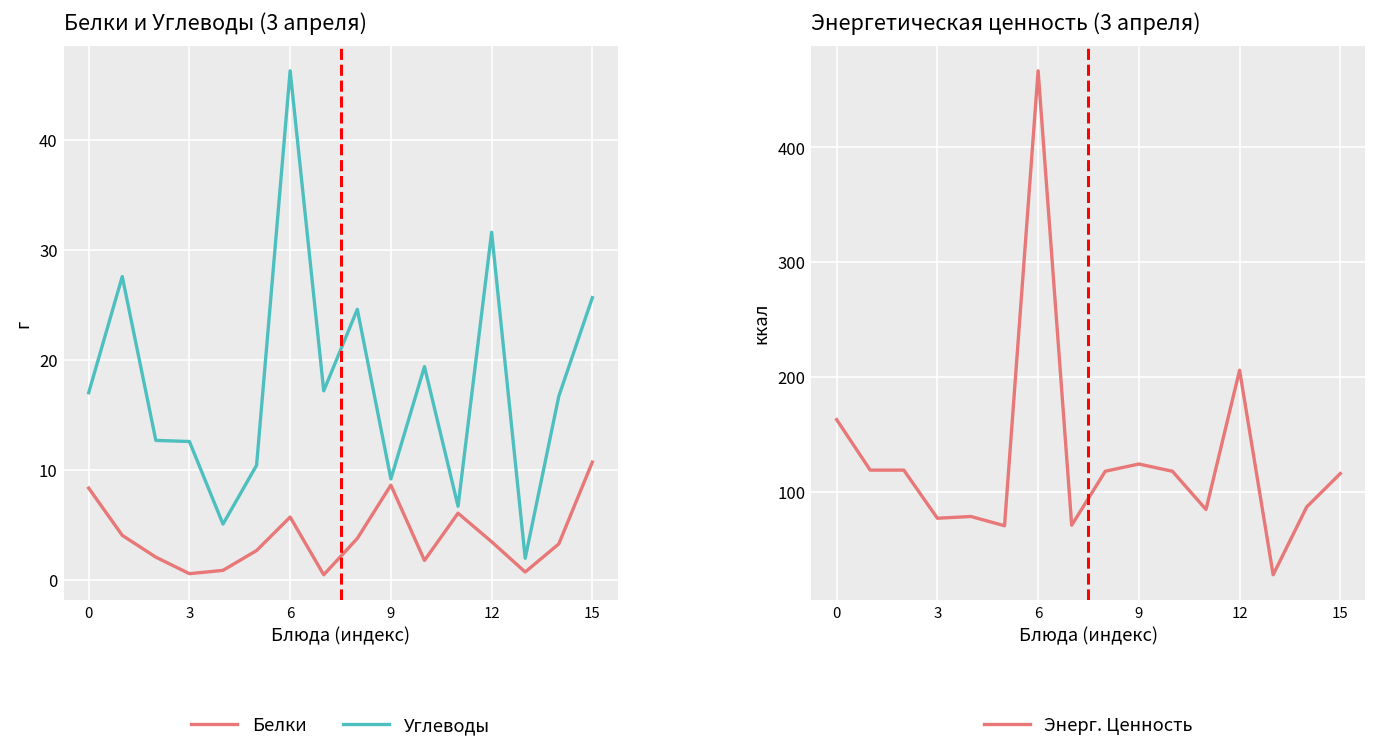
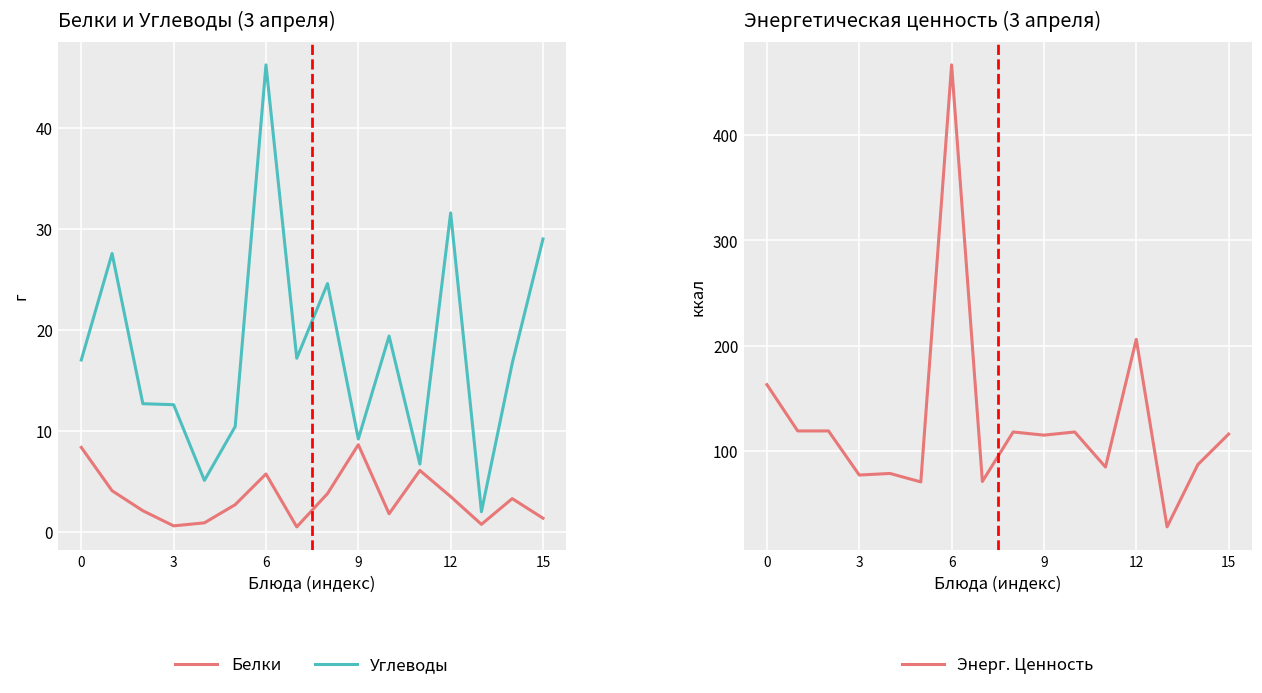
  {
    "Белки и Углеводы (3 апреля)": {
      "Белки": {
        "0": 8,
        "3": 1,
        "6": 6,
        "9": 9,
        "12": 4,
-       "15": 11
+       "15": 1
      },
      "Углеводы": {
        "0": 17,
        "3": 13,
        "6": 46,
        "9": 9,
        "12": 32,
-       "15": 26
+       "15": 29
      }
    },
    "Энергетическая ценность (3 апреля)": {
      "0": 160,
      "3": 80,
      "6": 470,
-     "9": 124,
+     "9": 115,
      "12": 210,
      "15": 120
    }
  }
